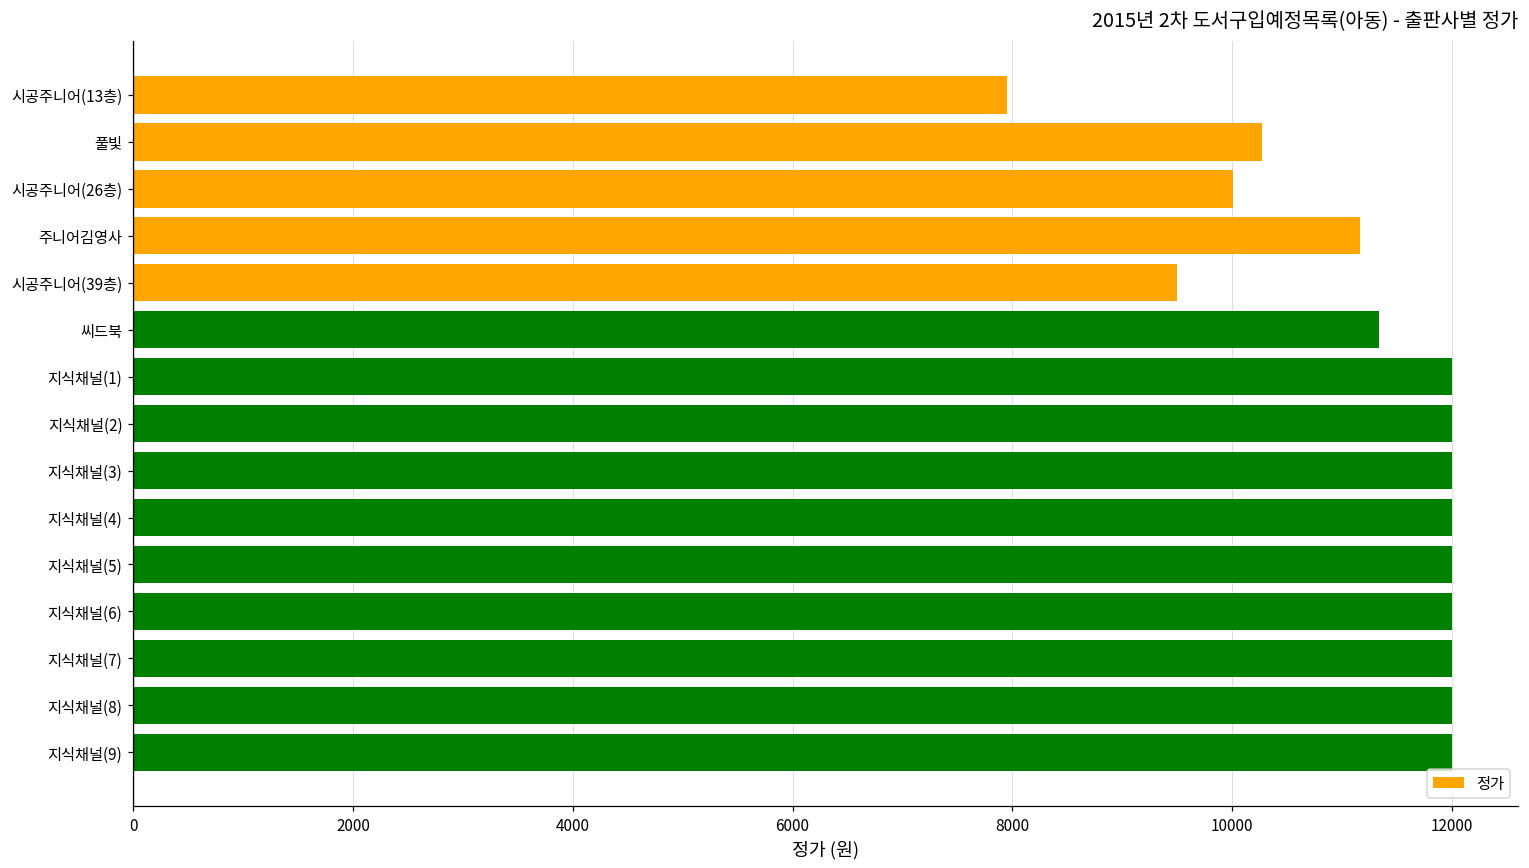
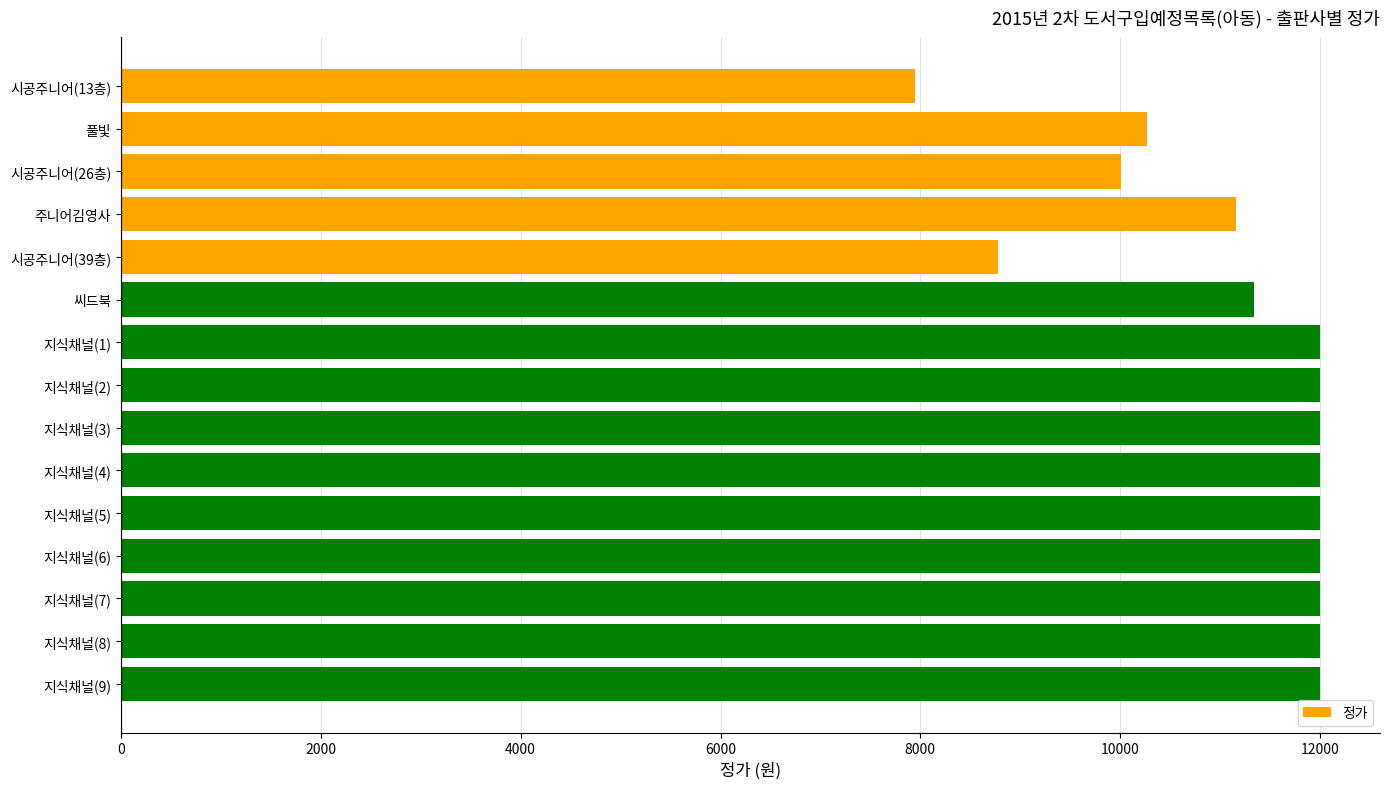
  {
    "시공주니어(13층)": 7900,
    "풀빛": 10300,
    "시공주니어(26층)": 10000,
    "주니어김영사": 11200,
-   "시공주니어(39층)": 9500,
+   "시공주니어(39층)": 8800,
    "씨드북": 11300,
    "지식채널(1)": 12000,
    "지식채널(2)": 12000,
    "지식채널(3)": 12000,
    "지식채널(4)": 12000,
    "지식채널(5)": 12000,
    "지식채널(6)": 12000,
    "지식채널(7)": 12000,
    "지식채널(8)": 12000,
    "지식채널(9)": 12000
  }
